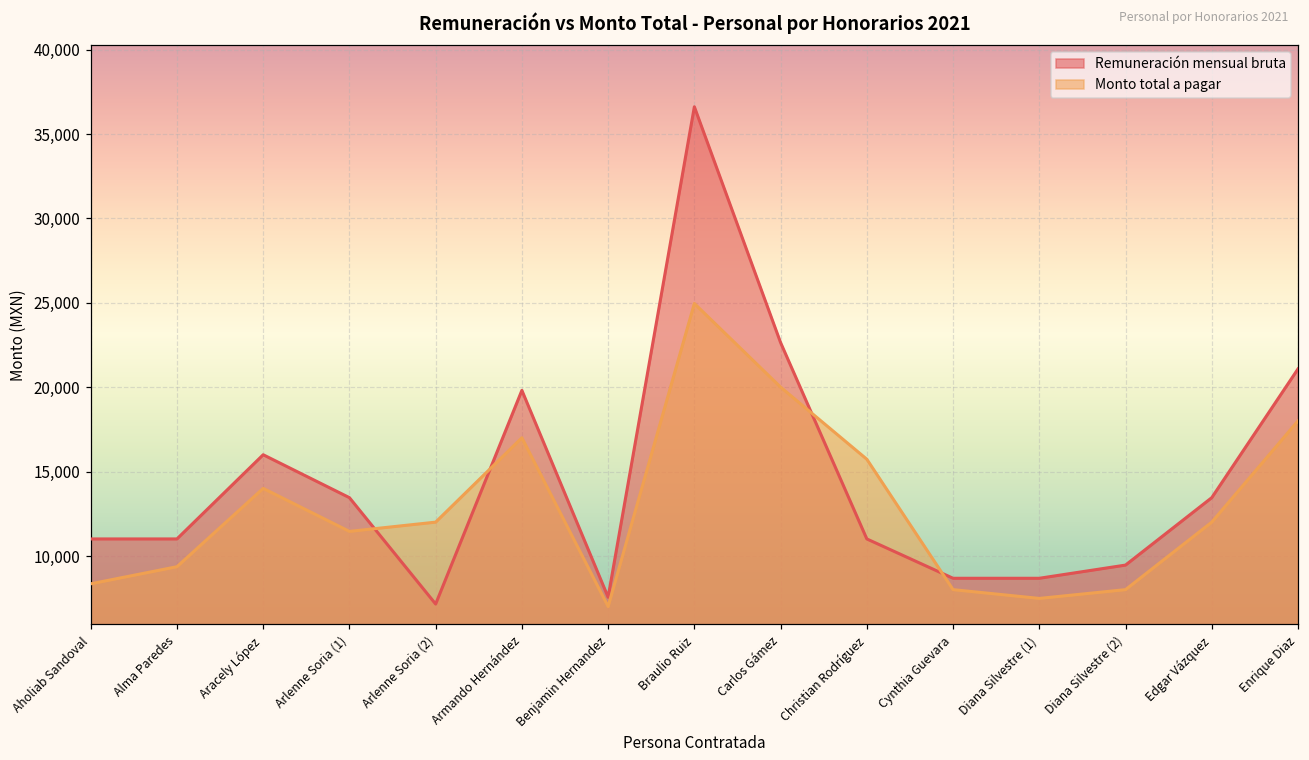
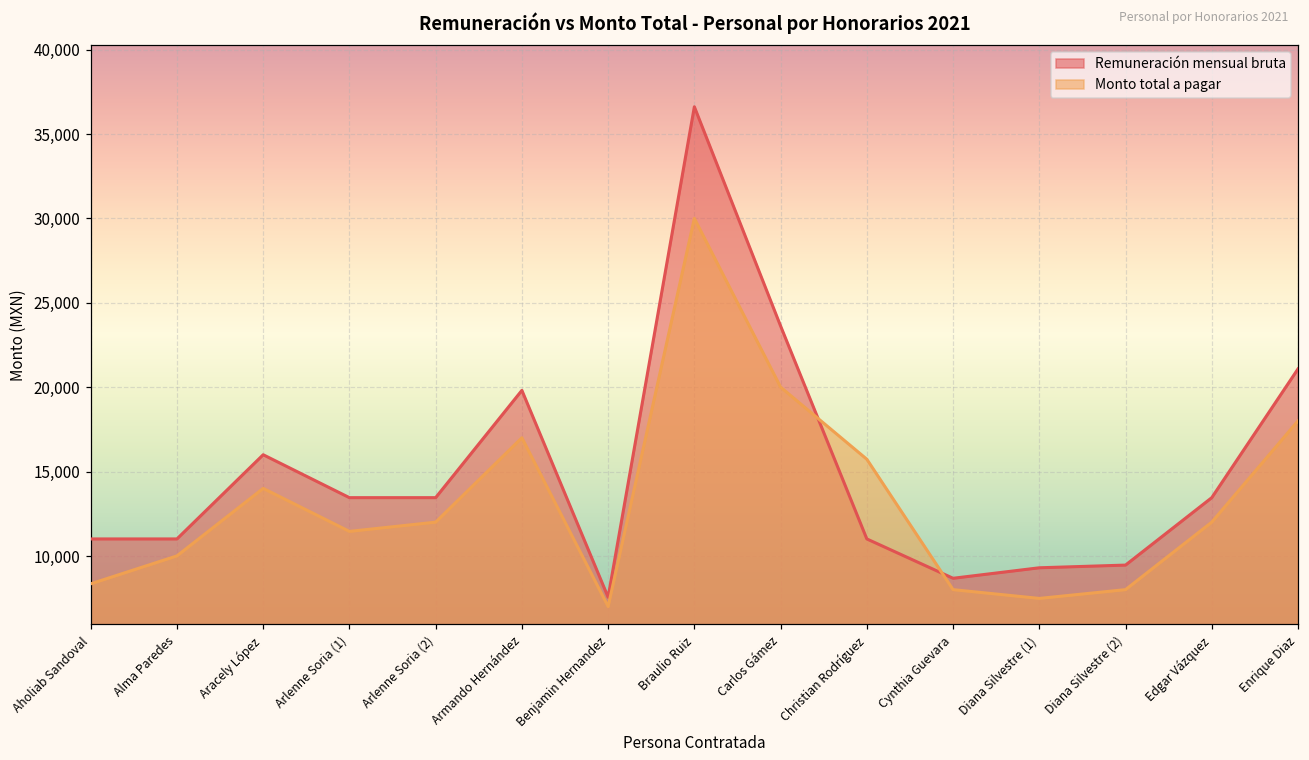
  {
    "Remuneración mensual bruta": {
      "Aholiab Sandoval": "11,000",
      "Alma Paredes": "11,000",
      "Aracely López": "16,000",
      "Arlenne Soria (1)": "13,500",
-     "Arlenne Soria (2)": "7,100",
+     "Arlenne Soria (2)": "13,500",
      "Armando Hernández": "19,800",
      "Benjamin Hernandez": "7,600",
      "Braulio Ruiz": "36,600",
-     "Carlos Gámez": "22,600",
+     "Carlos Gámez": "23,600",
      "Christian Rodríguez": "11,000",
      "Cynthia Guevara": "8,700",
-     "Diana Silvestre (1)": "8,700",
+     "Diana Silvestre (1)": "9,300",
      "Diana Silvestre (2)": "9,500",
      "Edgar Vázquez": "13,500",
      "Enrique Diaz": "21,100"
    },
    "Monto total a pagar": {
      "Aholiab Sandoval": "8,300",
-     "Alma Paredes": "9,400",
+     "Alma Paredes": "10,000",
      "Aracely López": "14,000",
      "Arlenne Soria (1)": "11,500",
      "Arlenne Soria (2)": "12,000",
      "Armando Hernández": "17,000",
      "Benjamin Hernandez": "7,000",
-     "Braulio Ruiz": "25,000",
+     "Braulio Ruiz": "30,000",
      "Carlos Gámez": "20,000",
      "Christian Rodríguez": "15,700",
      "Cynthia Guevara": "8,000",
      "Diana Silvestre (1)": "7,500",
      "Diana Silvestre (2)": "8,000",
      "Edgar Vázquez": "12,000",
      "Enrique Diaz": "18,000"
    }
  }
